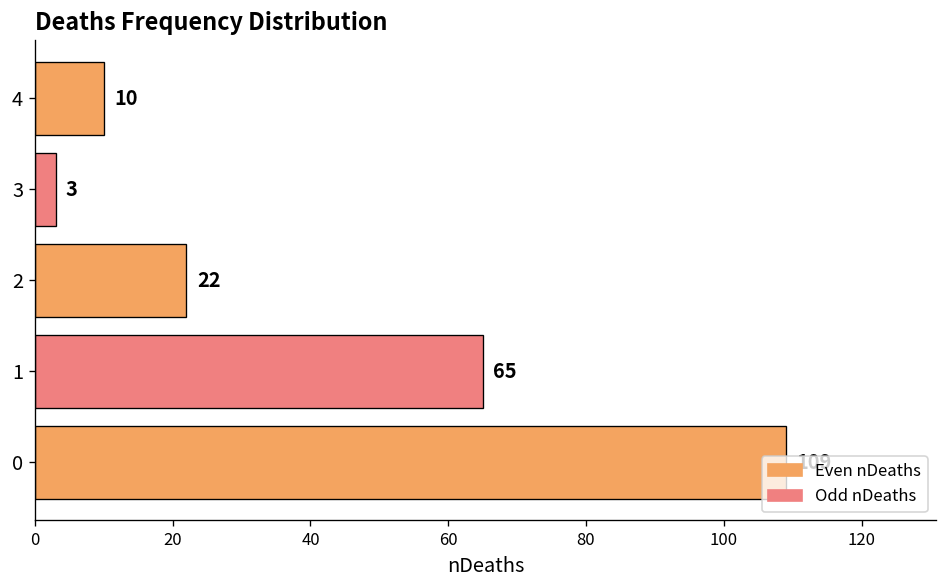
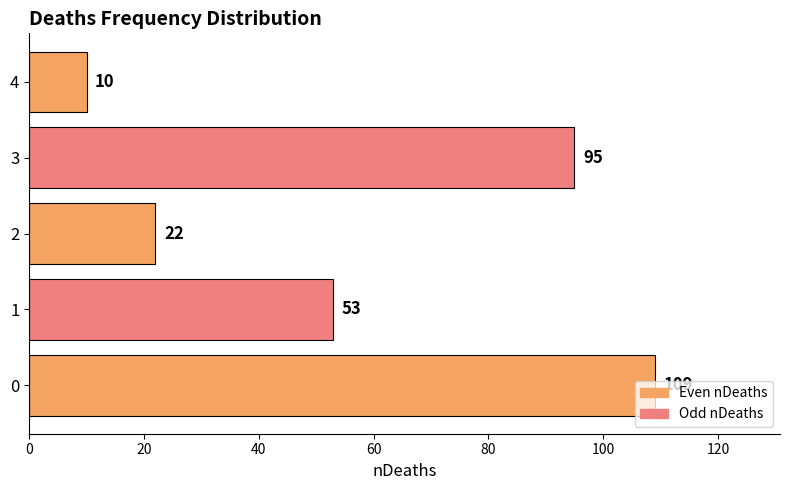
  {
    "4": 10,
-   "3": 3,
+   "3": 95,
    "2": 22,
-   "1": 65
+   "1": 53
  }
